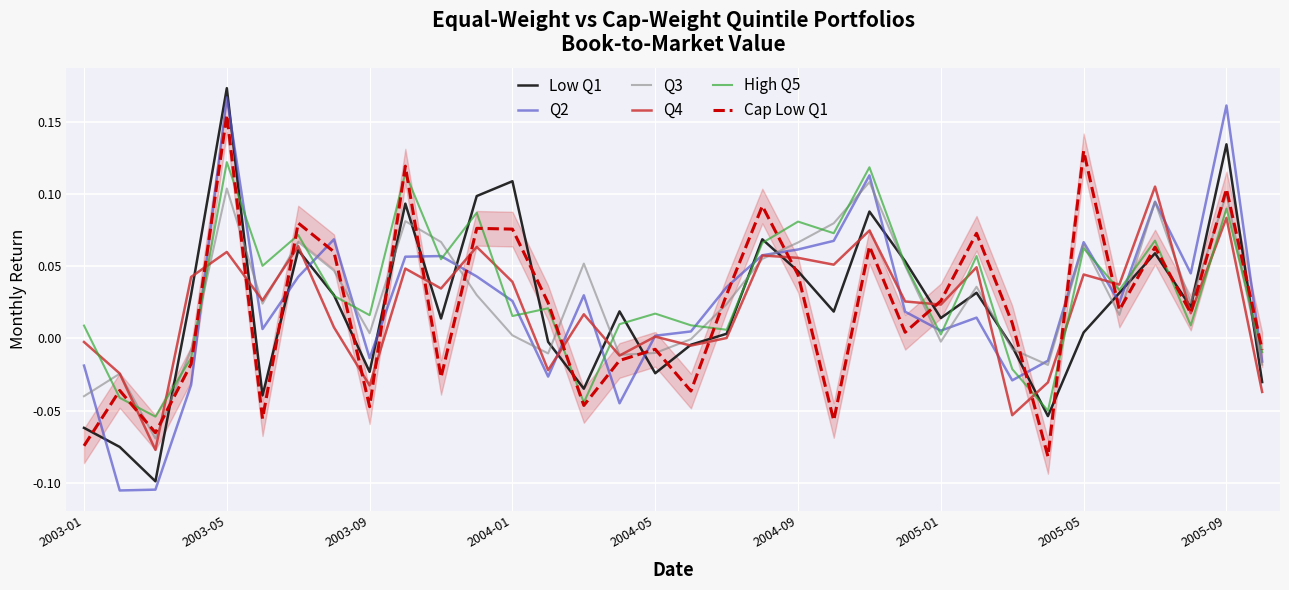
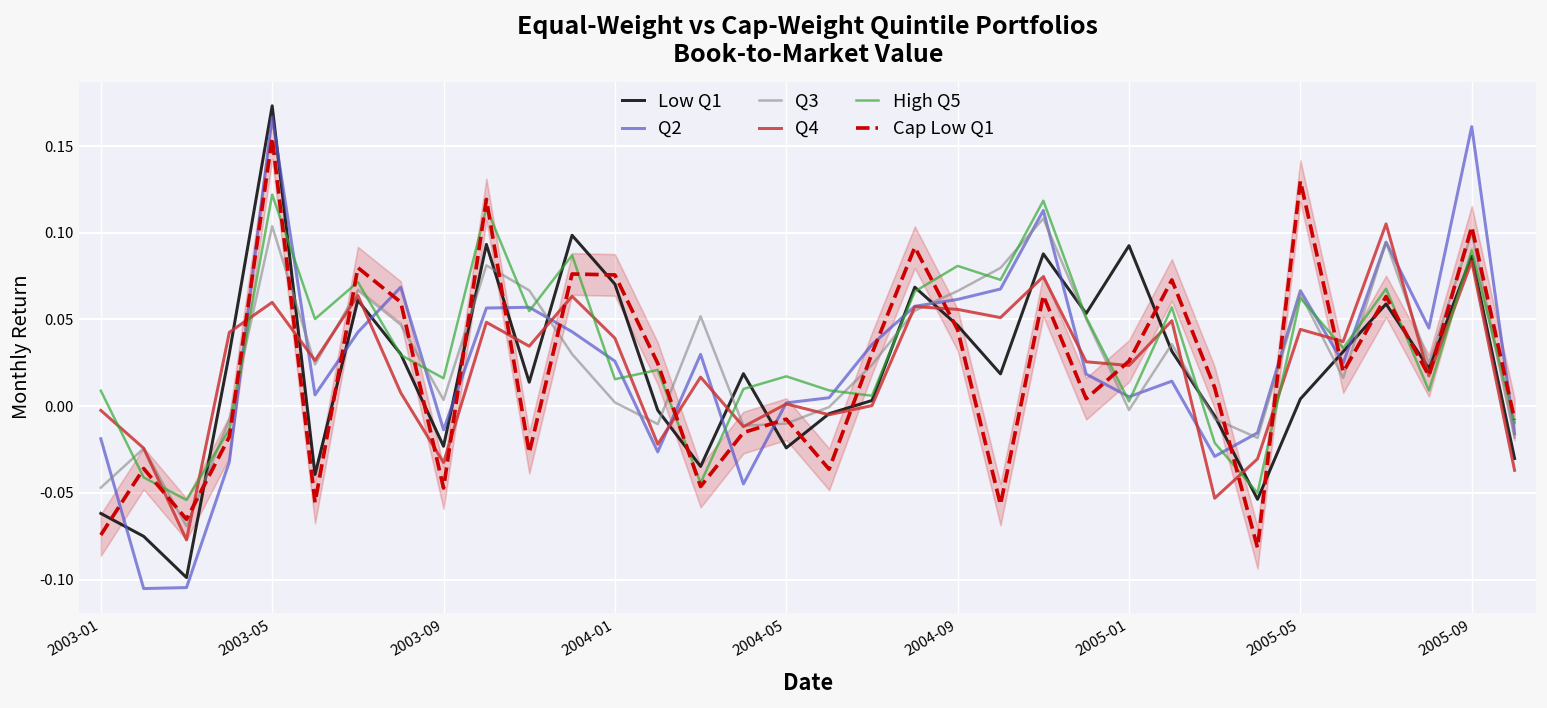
  {
    "Low Q1": {
      "2003-05": 0.173,
      "2003-09": -0.023,
-     "2004-01": 0.109,
+     "2004-01": 0.070,
      "2004-05": -0.024,
      "2004-09": 0.047,
-     "2005-01": 0.014,
+     "2005-01": 0.093,
      "2005-05": 0.004,
-     "2005-09": 0.134
+     "2005-09": 0.087
    },
    "Q2": {
      "2003-01": -0.019,
      "2003-09": -0.014,
      "2004-01": 0.026,
      "2004-09": 0.062,
      "2005-01": 0.005,
      "2005-09": 0.161
    },
    "Q3": {
-     "2003-01": -0.040,
+     "2003-01": -0.047,
      "2003-05": 0.104,
      "2003-09": 0.004,
      "2004-01": 0.002,
      "2004-05": -0.010,
      "2004-09": 0.066,
      "2005-01": -0.002,
      "2005-09": 0.100
    },
    "Q4": {
      "2003-01": -0.002,
      "2003-05": 0.060,
      "2003-09": -0.033,
      "2004-01": 0.039,
      "2005-01": 0.023,
      "2005-05": 0.044,
      "2005-09": 0.083
    },
    "High Q5": {
      "2003-01": 0.009,
      "2003-05": 0.122,
      "2003-09": 0.016,
      "2004-01": 0.016,
      "2004-05": 0.017,
      "2004-09": 0.081,
      "2005-01": 0.003,
      "2005-05": 0.062,
      "2005-09": 0.090
    }
  }
